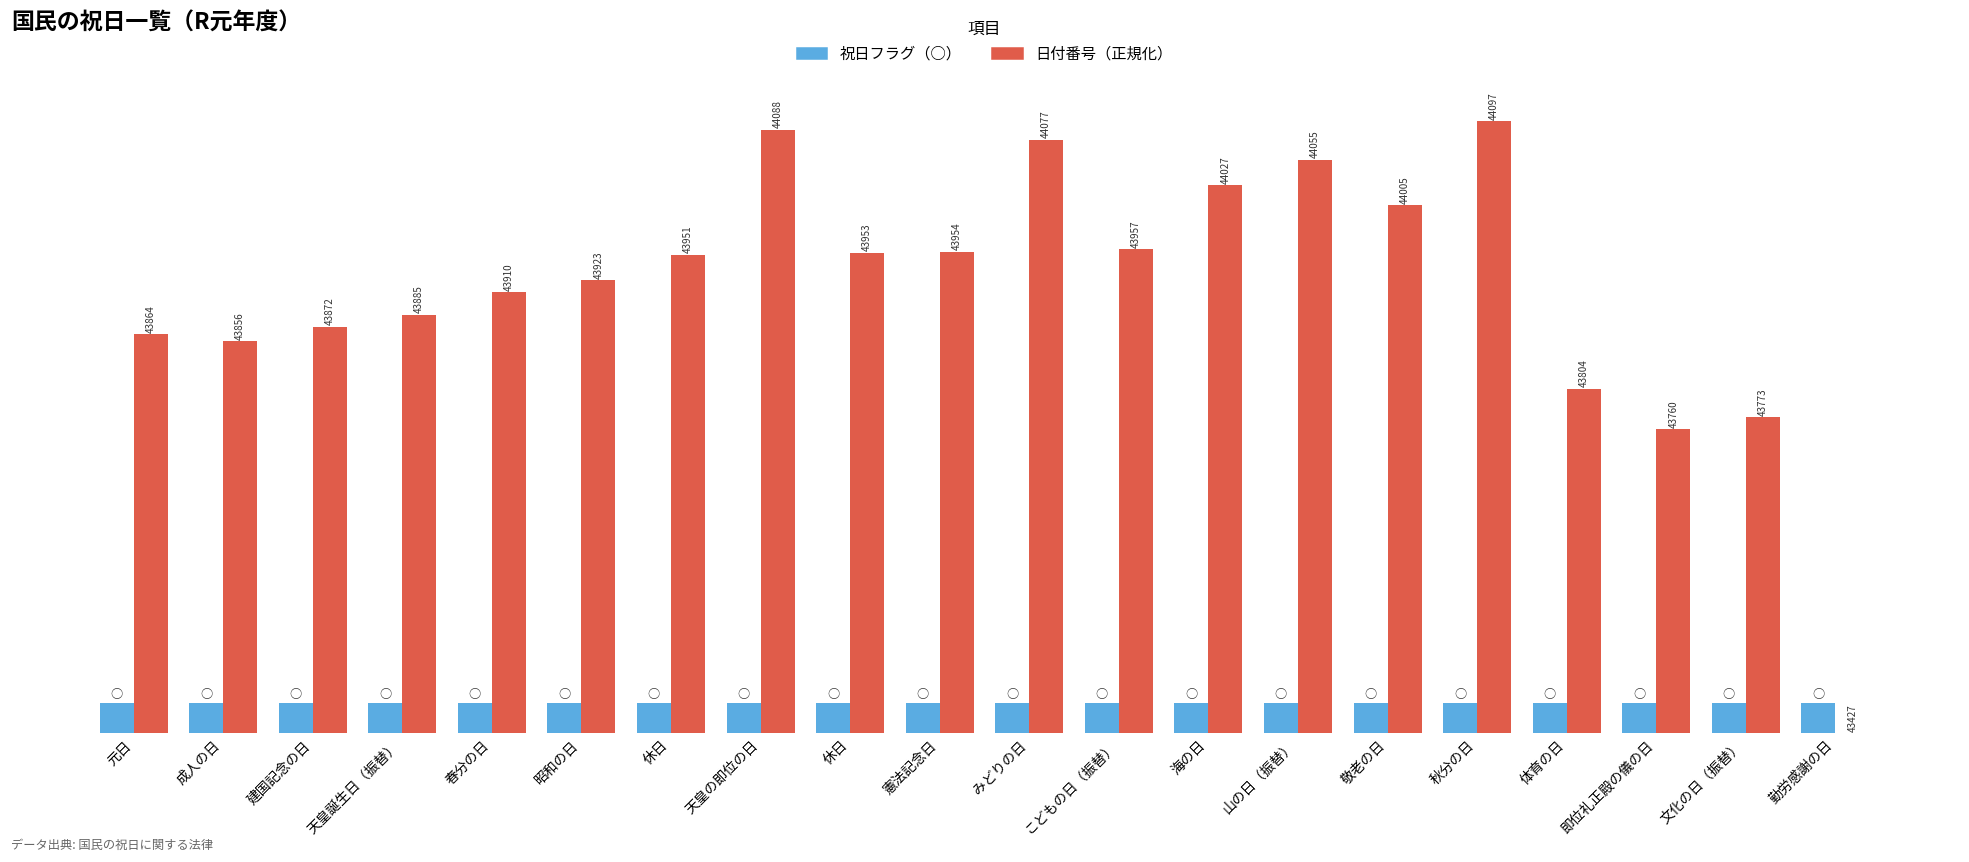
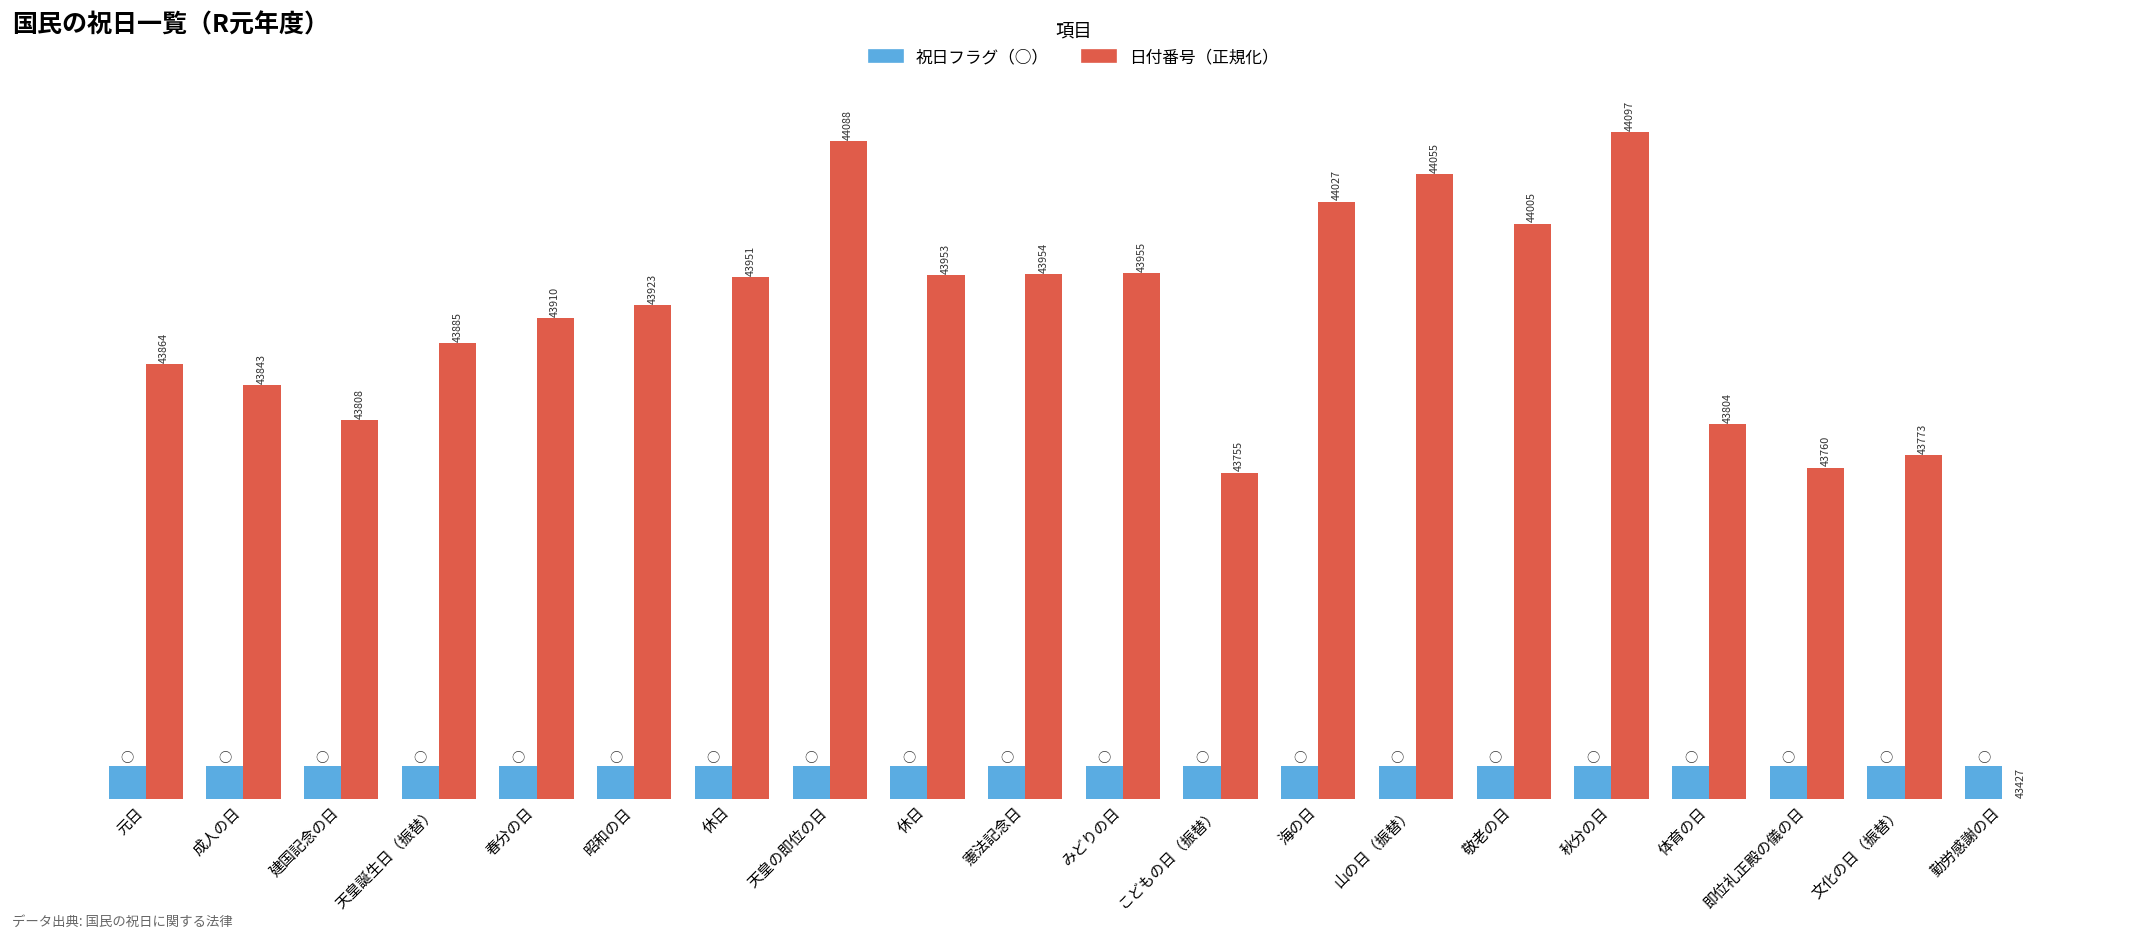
  {
    "日付番号（正規化）": {
-     "成人の日": 43856,
-     "建国記念の日": 43872,
-     "みどりの日": 44077,
-     "こどもの日（振替）": 43957
+     "成人の日": 43843,
+     "建国記念の日": 43808,
+     "みどりの日": 43955,
+     "こどもの日（振替）": 43755
    }
  }
